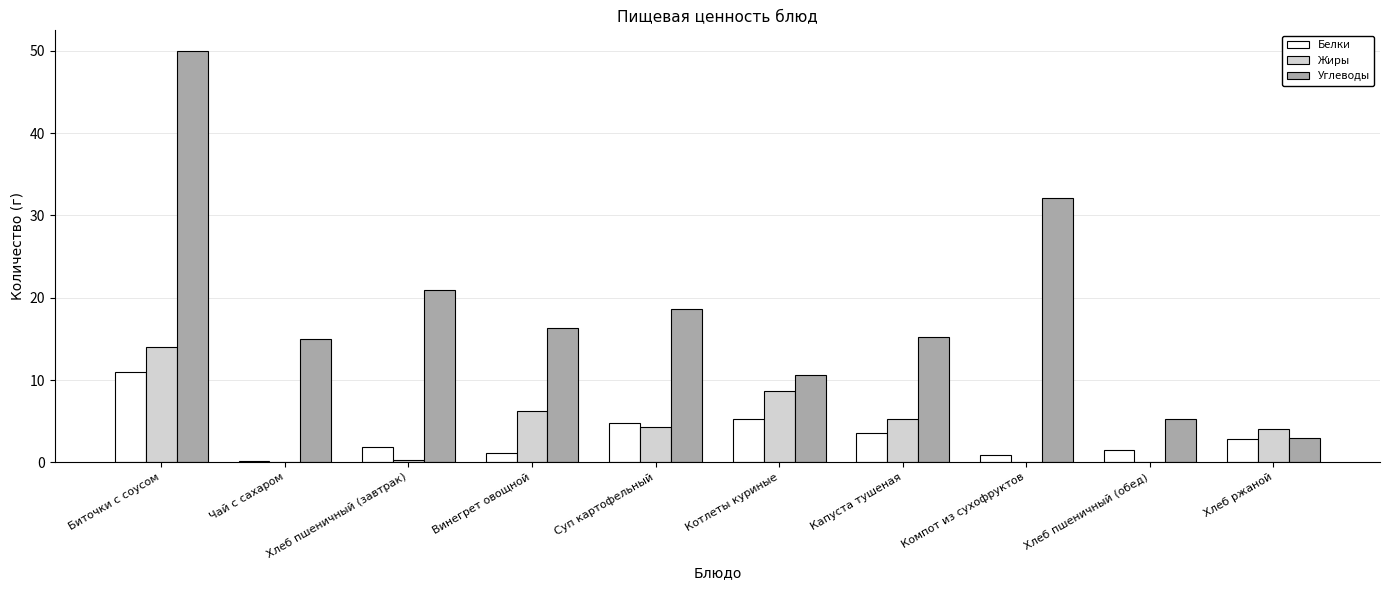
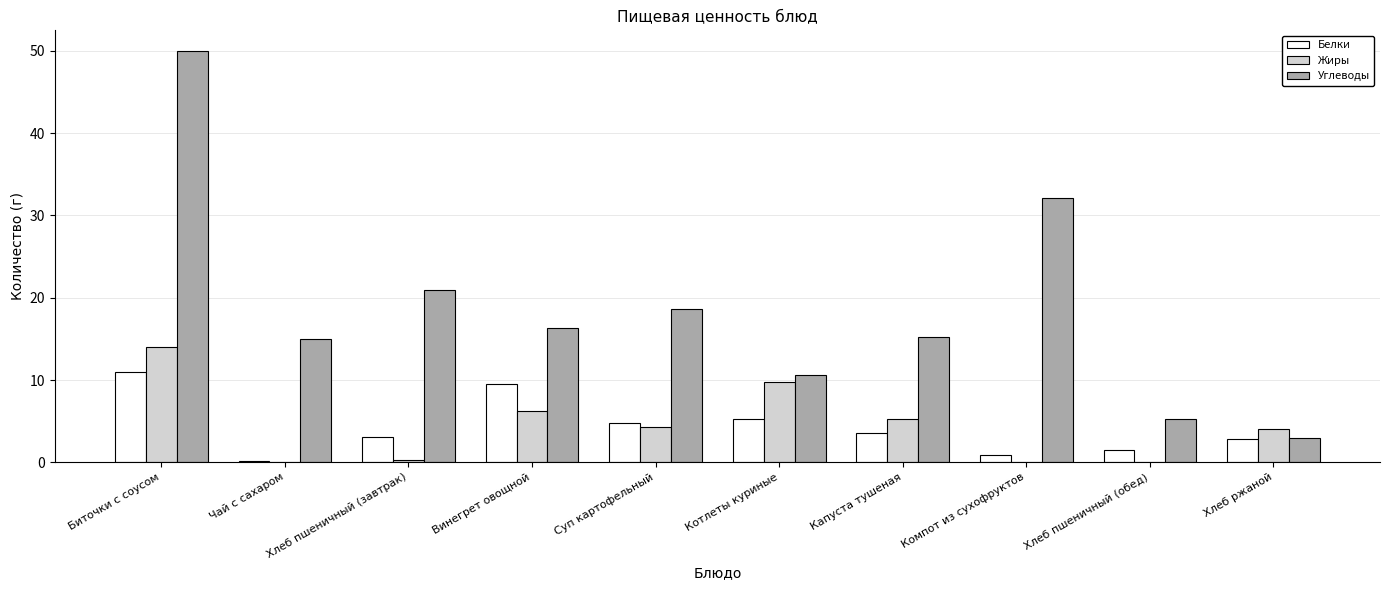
  {
    "Белки": {
      "Биточки с соусом": 11,
-     "Хлеб пшеничный (завтрак)": 2,
-     "Винегрет овощной": 1,
+     "Хлеб пшеничный (завтрак)": 3,
+     "Винегрет овощной": 10,
      "Суп картофельный": 5,
      "Котлеты куриные": 5,
      "Капуста тушеная": 4,
      "Компот из сухофруктов": 1,
      "Хлеб пшеничный (обед)": 2,
      "Хлеб ржаной": 3
    },
    "Жиры": {
      "Биточки с соусом": 14,
      "Винегрет овощной": 6,
      "Суп картофельный": 4,
-     "Котлеты куриные": 9,
+     "Котлеты куриные": 10,
      "Капуста тушеная": 5,
      "Компот из сухофруктов": 0,
      "Хлеб ржаной": 4
    },
    "Углеводы": {
      "Биточки с соусом": 50,
      "Чай с сахаром": 15,
      "Хлеб пшеничный (завтрак)": 21,
      "Винегрет овощной": 16,
      "Суп картофельный": 19,
      "Котлеты куриные": 11,
      "Капуста тушеная": 15,
      "Компот из сухофруктов": 32,
      "Хлеб пшеничный (обед)": 5,
      "Хлеб ржаной": 3
    }
  }
